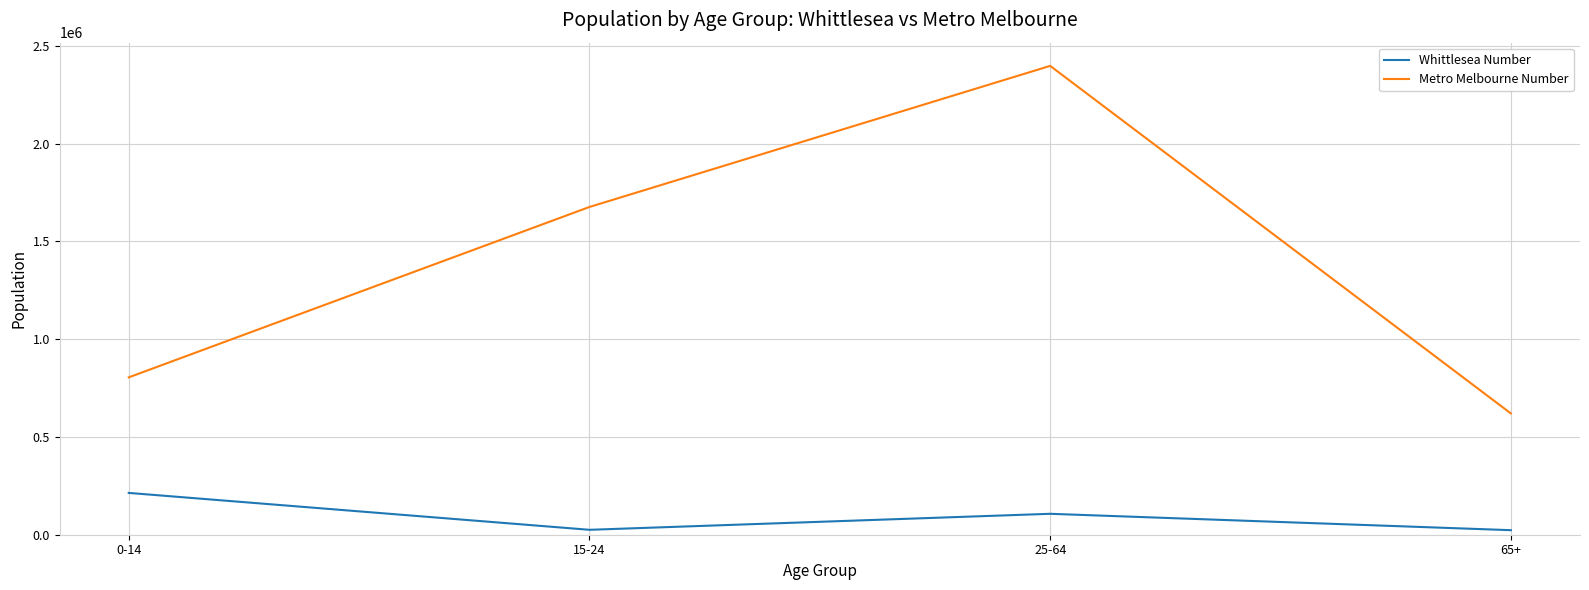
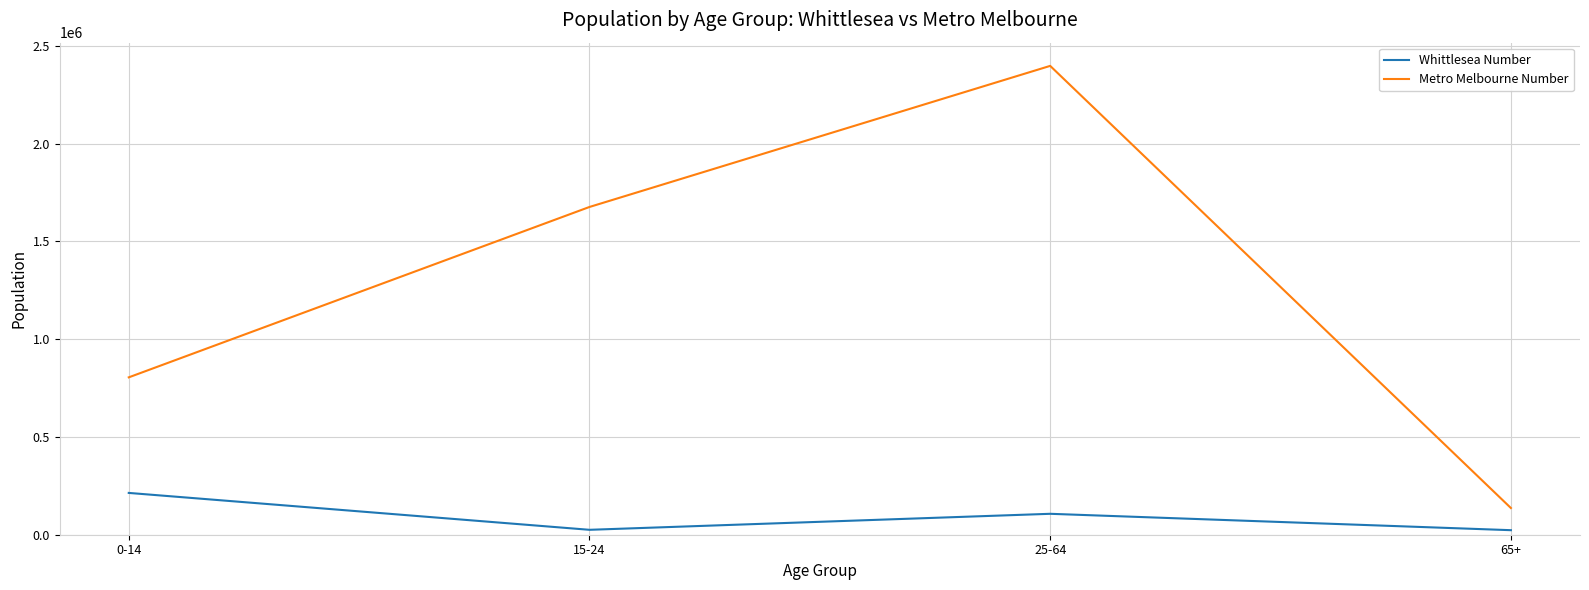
  {
    "Whittlesea Number": {
      "0-14": 210000,
      "15-24": 30000,
      "25-64": 110000,
      "65+": 20000
    },
    "Metro Melbourne Number": {
      "0-14": 800000,
      "15-24": 1680000,
      "25-64": 2400000,
-     "65+": 620000
+     "65+": 140000
    }
  }
